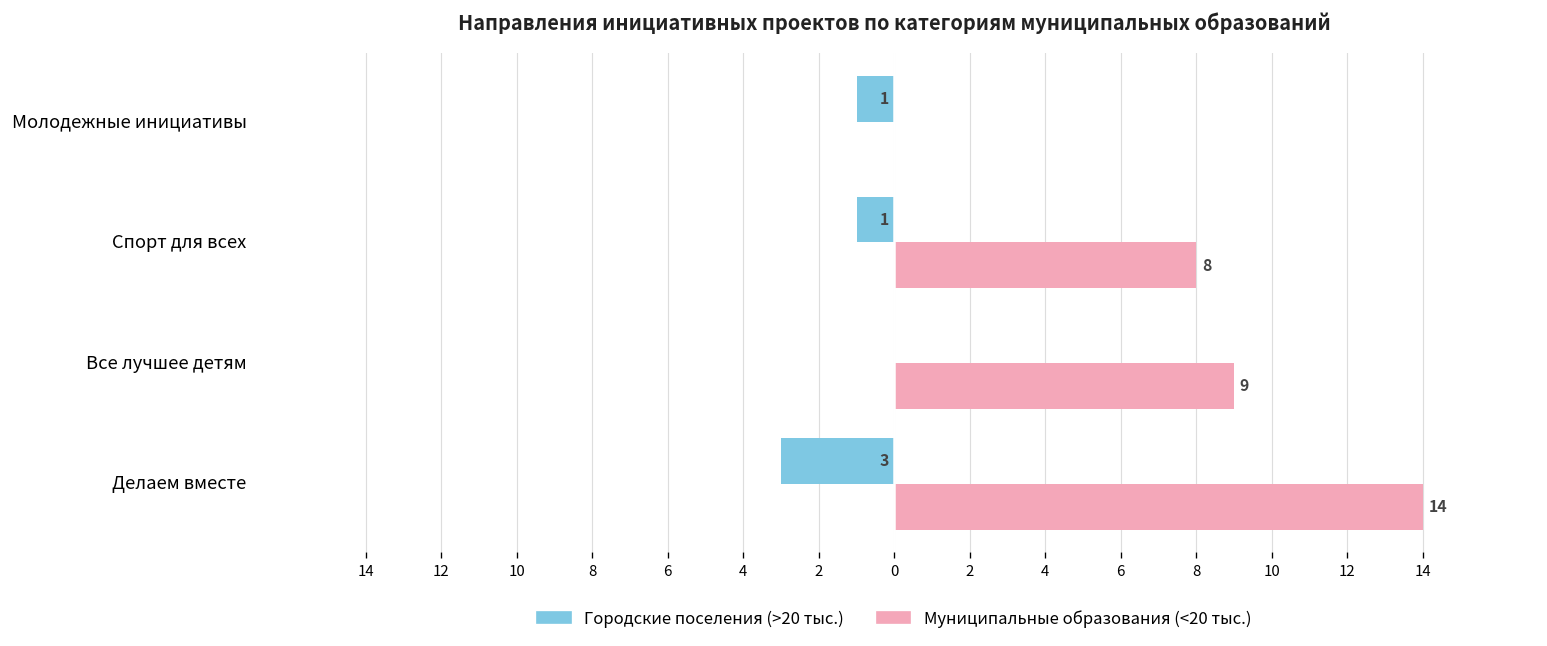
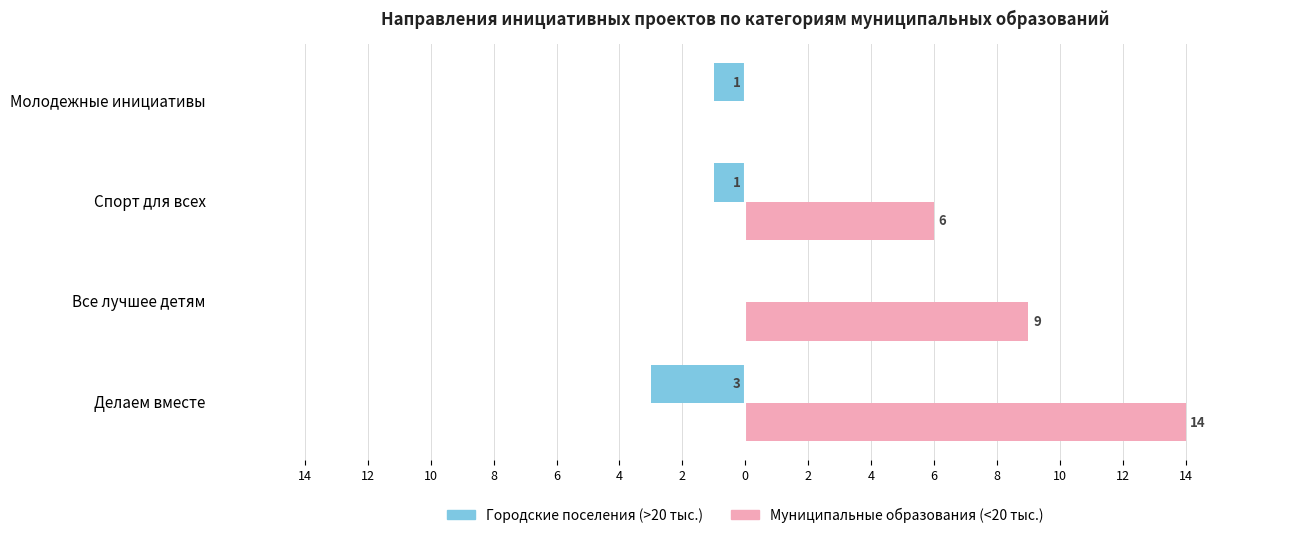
  {
    "Муниципальные образования (<20 тыс.)": {
-     "Спорт для всех": 8,
+     "Спорт для всех": 6,
      "Все лучшее детям": 9,
      "Делаем вместе": 14
    }
  }
